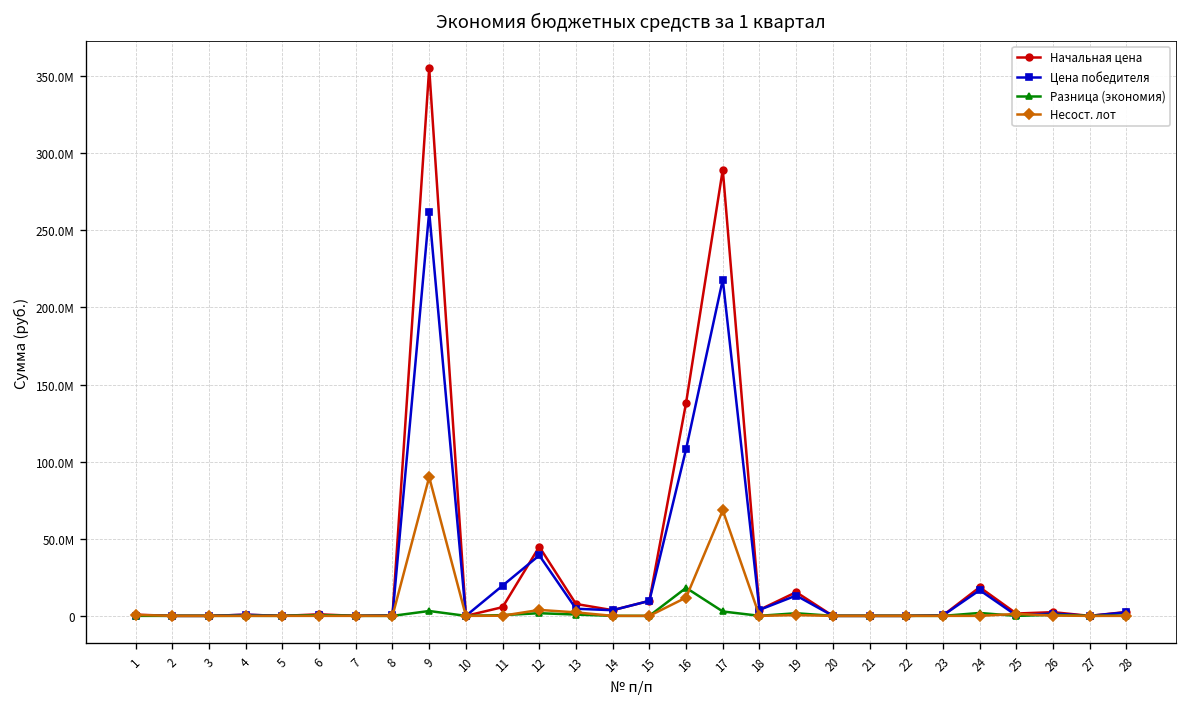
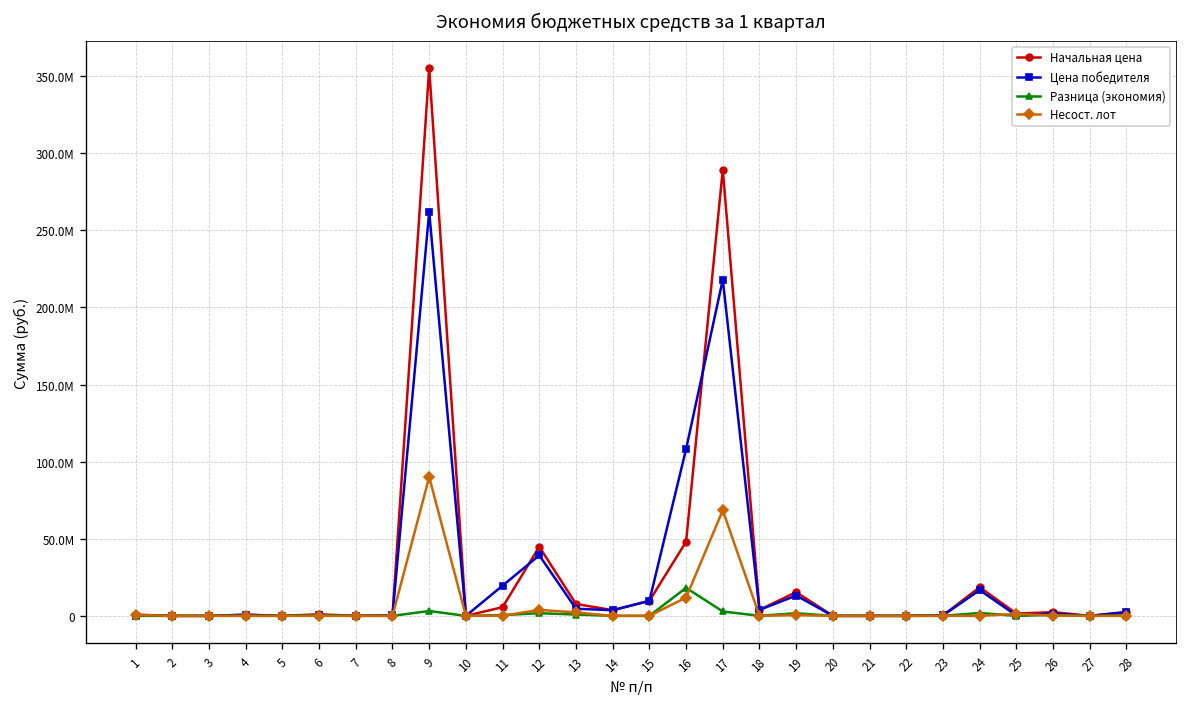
  {
    "Начальная цена": {
      "9": 355000000,
      "11": 6000000,
      "12": 45000000,
      "13": 8000000,
-     "16": 138000000,
+     "16": 48000000,
      "17": 289000000,
      "19": 15000000
    },
    "Цена победителя": {
      "9": 262000000,
      "11": 20000000,
      "12": 39000000,
      "13": 5000000,
      "16": 108000000,
      "17": 218000000,
      "19": 13000000
    },
    "Разница (экономия)": {
      "9": 3000000,
      "12": 2000000,
      "16": 18000000,
      "17": 3000000
    },
    "Несост. лот": {
      "9": 90000000,
      "12": 4000000,
      "16": 12000000,
      "17": 68000000
    }
  }
